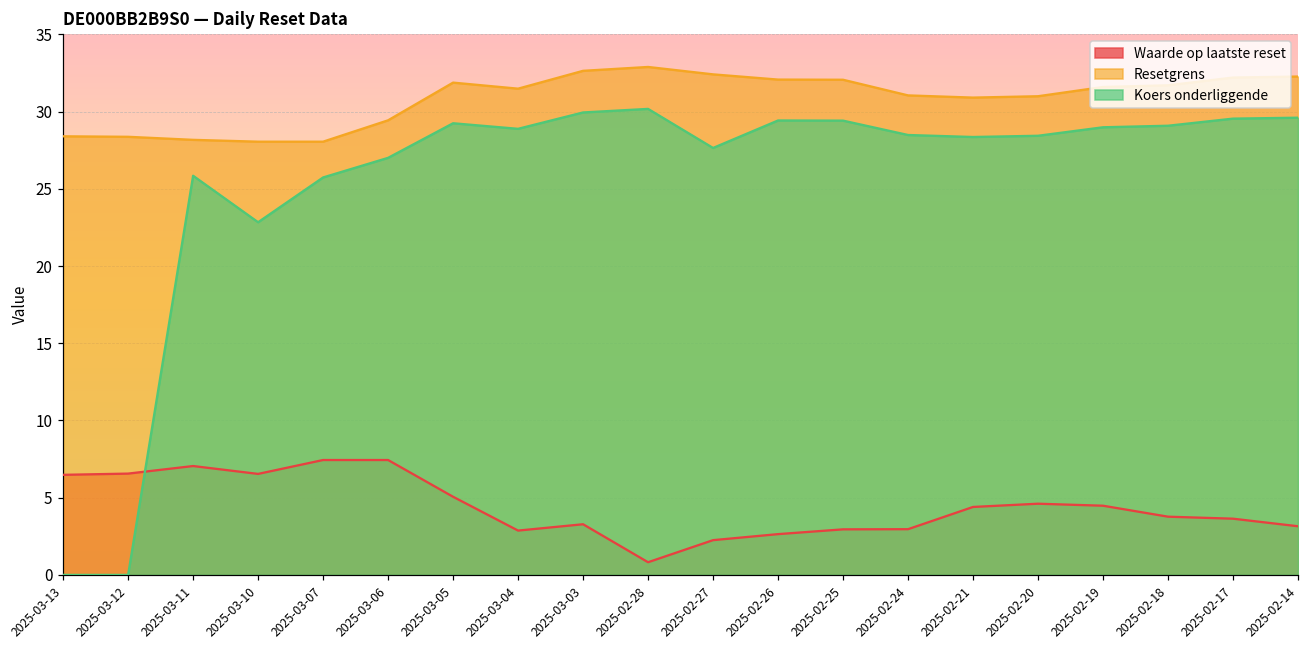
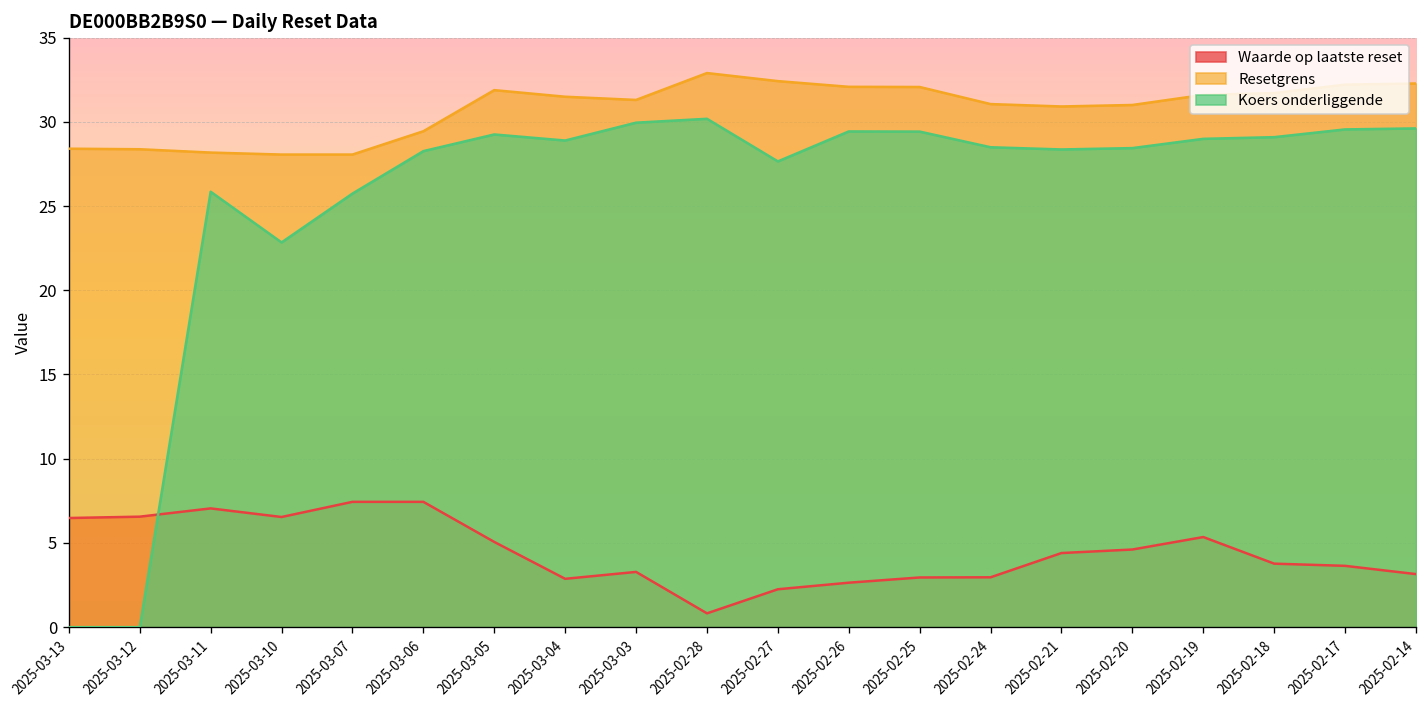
  {
    "Waarde op laatste reset": {
      "2025-03-13": 6.5,
      "2025-03-12": 6.6,
      "2025-03-11": 7.1,
      "2025-03-10": 6.5,
      "2025-03-07": 7.4,
      "2025-03-06": 7.4,
      "2025-03-05": 5.1,
      "2025-03-04": 2.9,
      "2025-03-03": 3.3,
      "2025-02-28": 0.8,
      "2025-02-27": 2.3,
      "2025-02-26": 2.6,
      "2025-02-25": 3.0,
      "2025-02-24": 3.0,
      "2025-02-21": 4.4,
      "2025-02-20": 4.6,
-     "2025-02-19": 4.5,
+     "2025-02-19": 5.4,
      "2025-02-18": 3.8,
      "2025-02-17": 3.6,
      "2025-02-14": 3.2
    },
    "Resetgrens": {
      "2025-03-13": 28.4,
      "2025-03-12": 28.4,
      "2025-03-11": 28.2,
      "2025-03-10": 28.1,
      "2025-03-07": 28.1,
      "2025-03-06": 29.4,
      "2025-03-05": 31.9,
      "2025-03-04": 31.5,
-     "2025-03-03": 32.6,
+     "2025-03-03": 31.3,
      "2025-02-28": 32.9,
      "2025-02-27": 32.4,
      "2025-02-26": 32.1,
      "2025-02-25": 32.1,
      "2025-02-24": 31.1,
      "2025-02-21": 30.9,
      "2025-02-20": 31.0,
      "2025-02-14": 32.3
    },
    "Koers onderliggende": {
      "2025-03-13": 0.0,
      "2025-03-12": 0.0,
      "2025-03-11": 25.9,
      "2025-03-10": 22.8,
      "2025-03-07": 25.7,
-     "2025-03-06": 27.0,
+     "2025-03-06": 28.3,
      "2025-03-05": 29.3,
      "2025-03-04": 28.9,
      "2025-03-03": 30.0,
      "2025-02-28": 30.2,
      "2025-02-27": 27.7,
      "2025-02-26": 29.4,
      "2025-02-25": 29.4,
      "2025-02-24": 28.5,
      "2025-02-21": 28.4,
      "2025-02-20": 28.4,
      "2025-02-19": 29.0,
      "2025-02-18": 29.1,
      "2025-02-17": 29.6,
      "2025-02-14": 29.6
    }
  }
